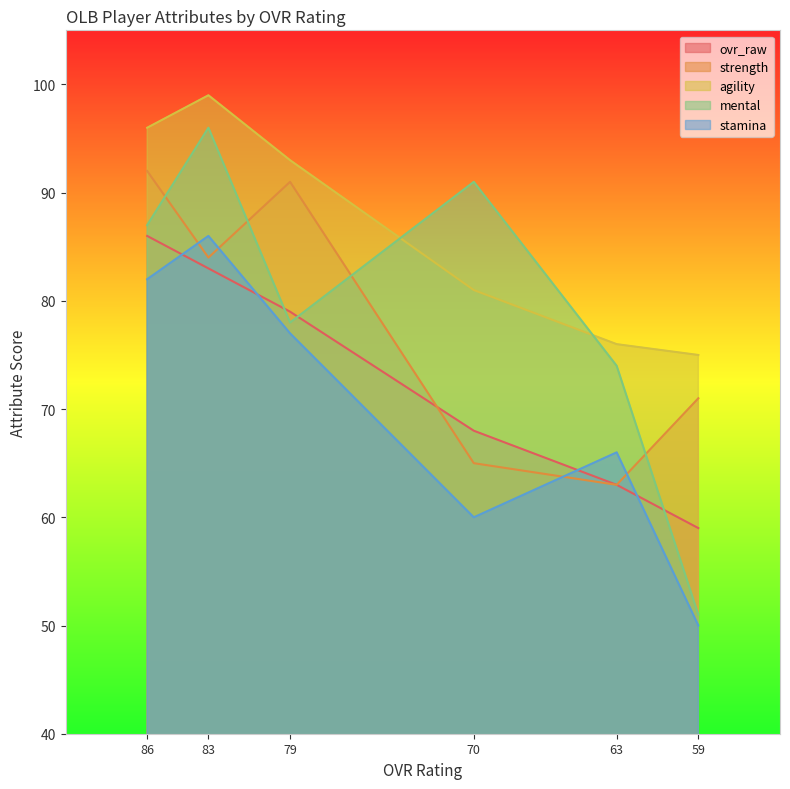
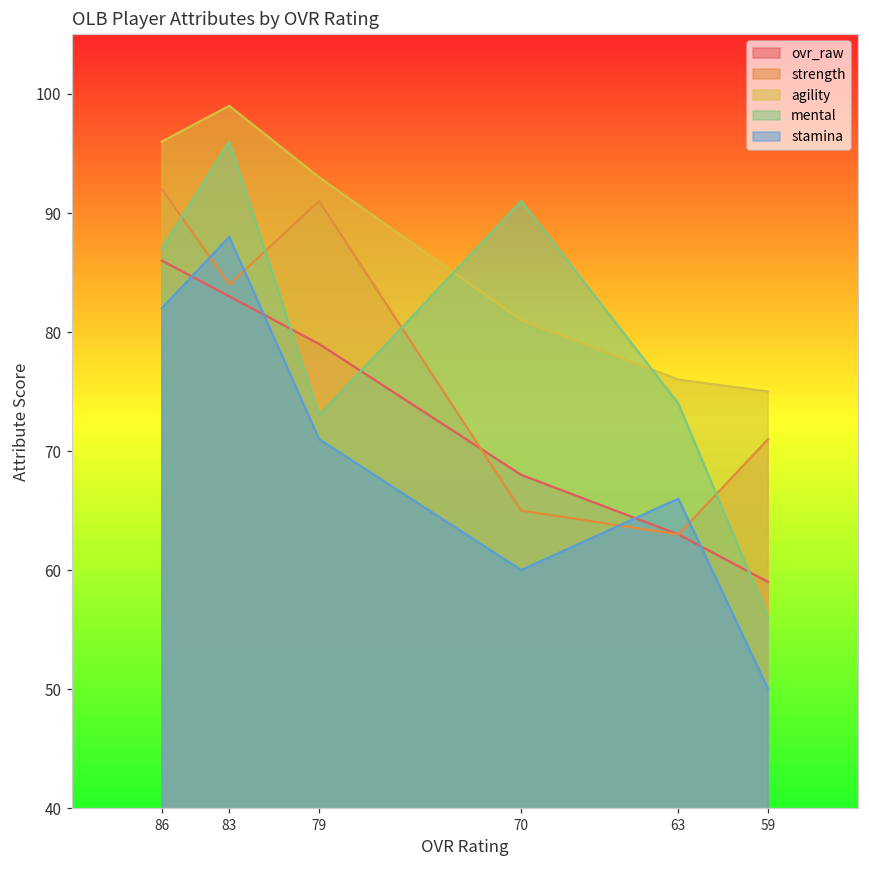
  {
    "mental": {
      "86": 87,
      "83": 96,
-     "79": 78,
+     "79": 73,
      "70": 91,
      "63": 74,
-     "59": 51
+     "59": 56
    },
    "stamina": {
      "86": 82,
-     "83": 86,
-     "79": 77,
+     "83": 88,
+     "79": 71,
      "70": 60,
      "63": 66,
      "59": 50
    }
  }
